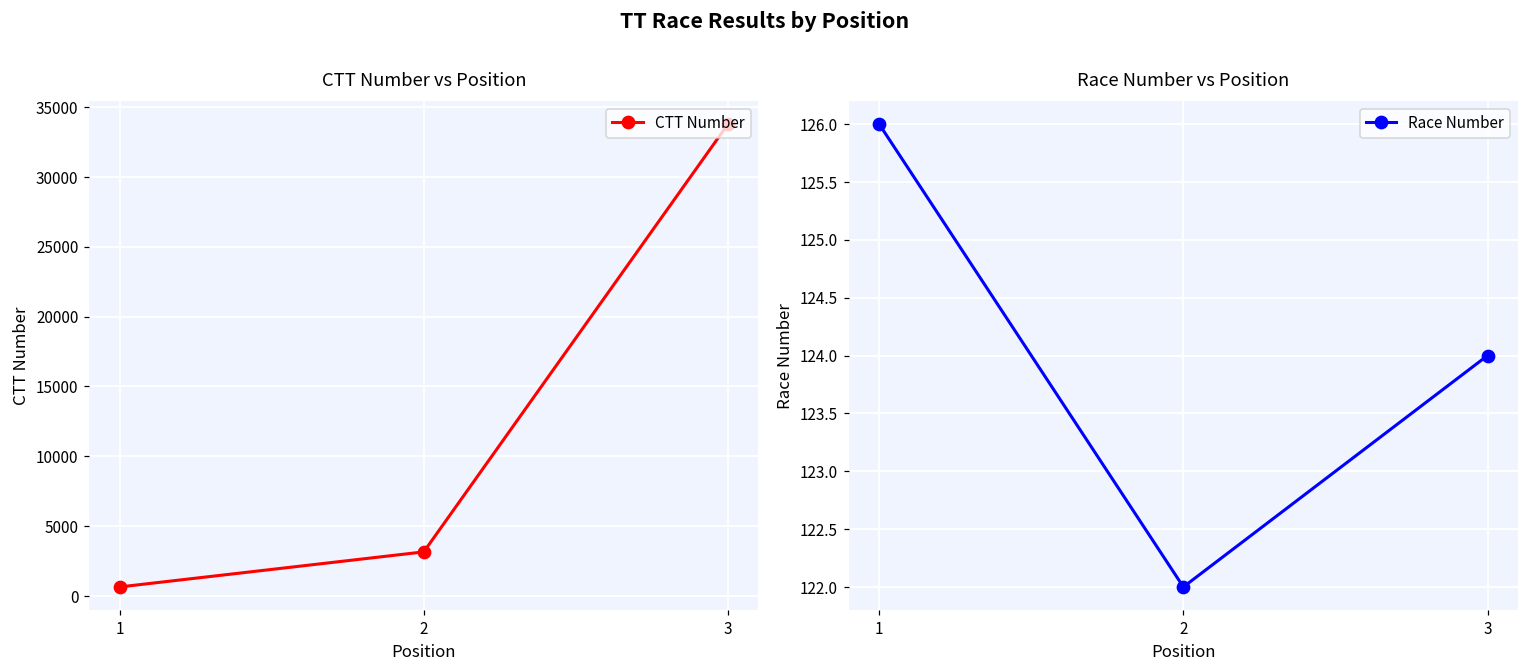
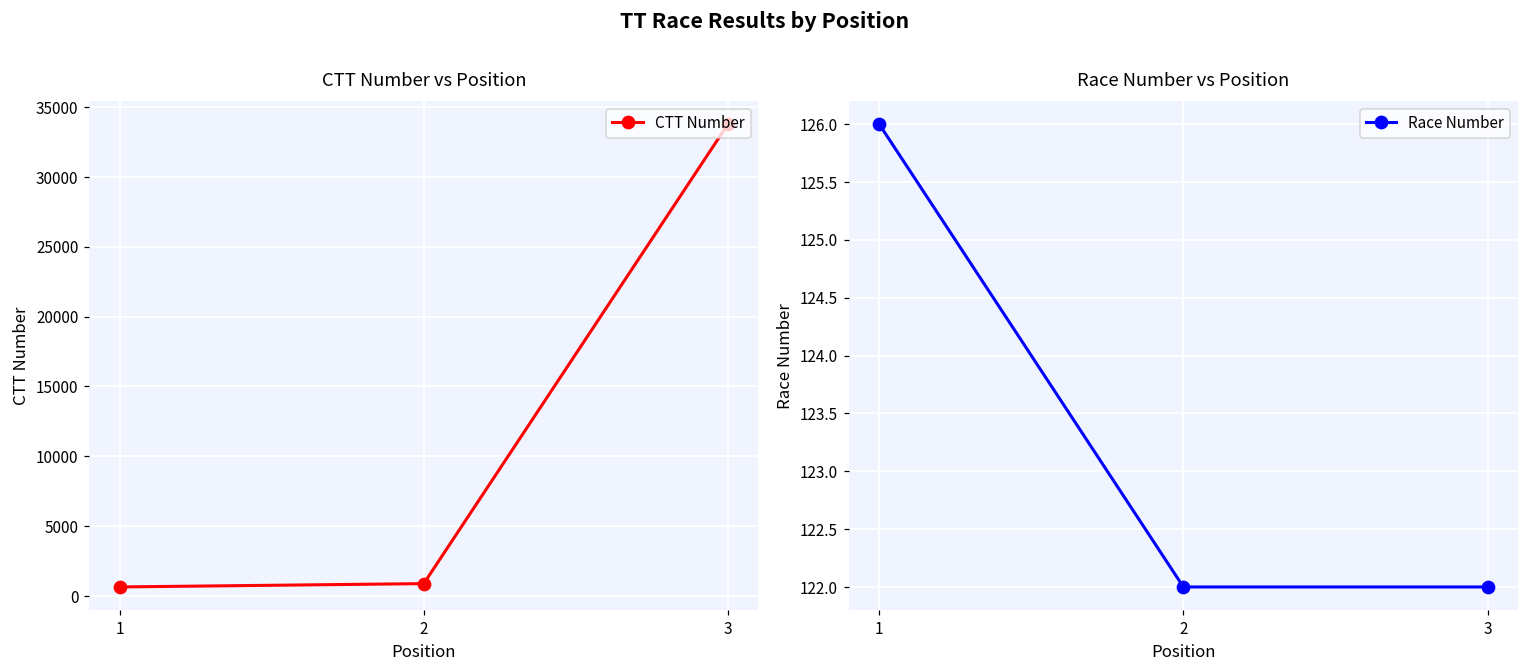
  {
    "CTT Number vs Position": {
      "1": 600,
-     "2": 3200
+     "2": 900
    },
    "Race Number vs Position": {
      "1": 126,
      "2": 122,
-     "3": 124
+     "3": 122
    }
  }
